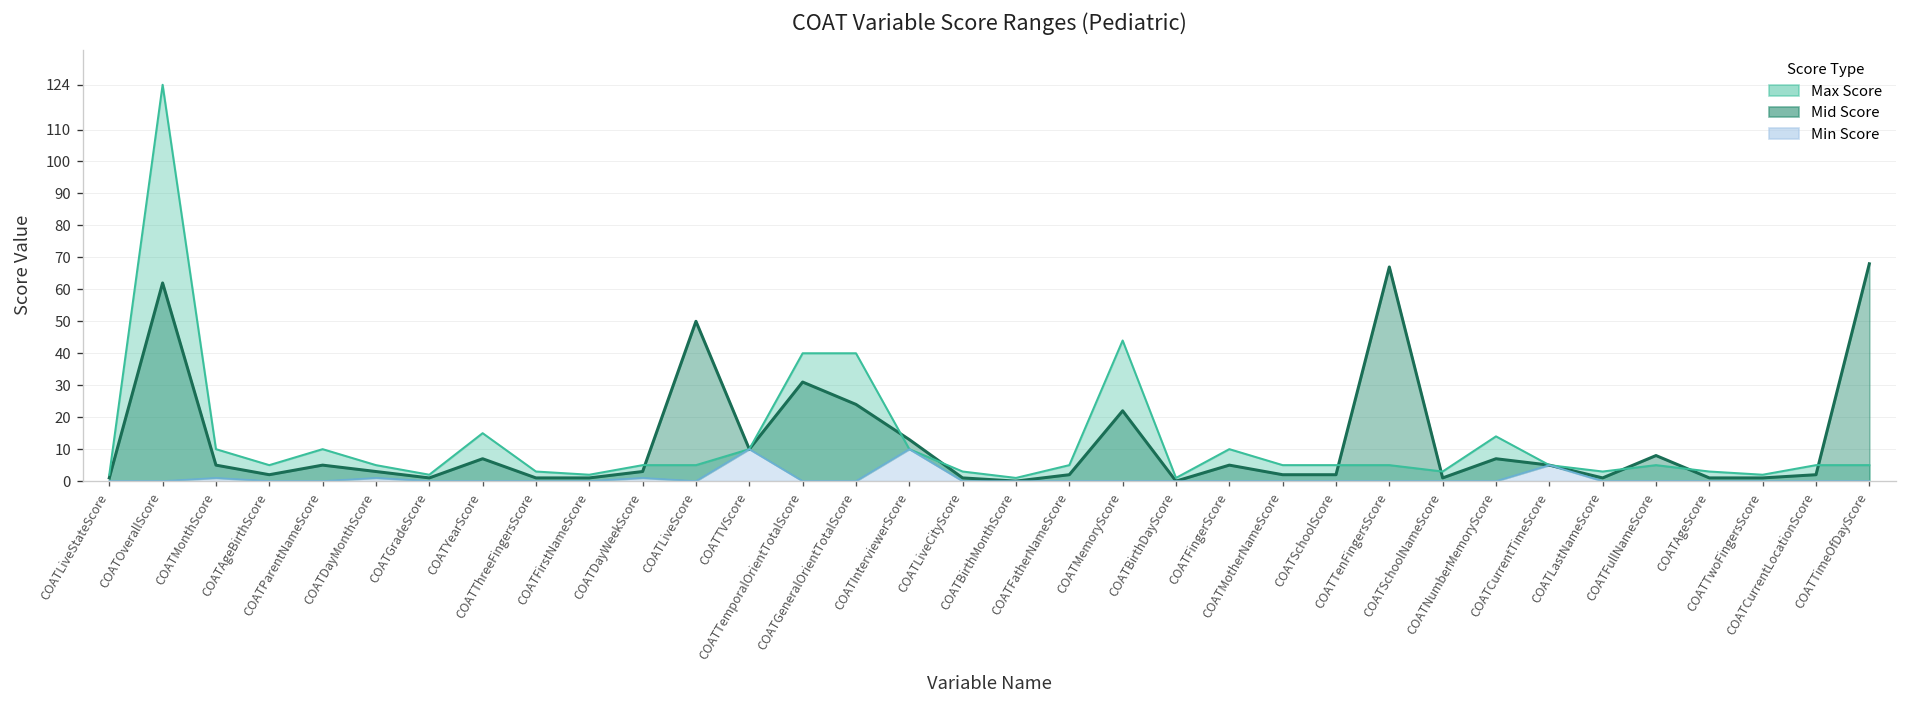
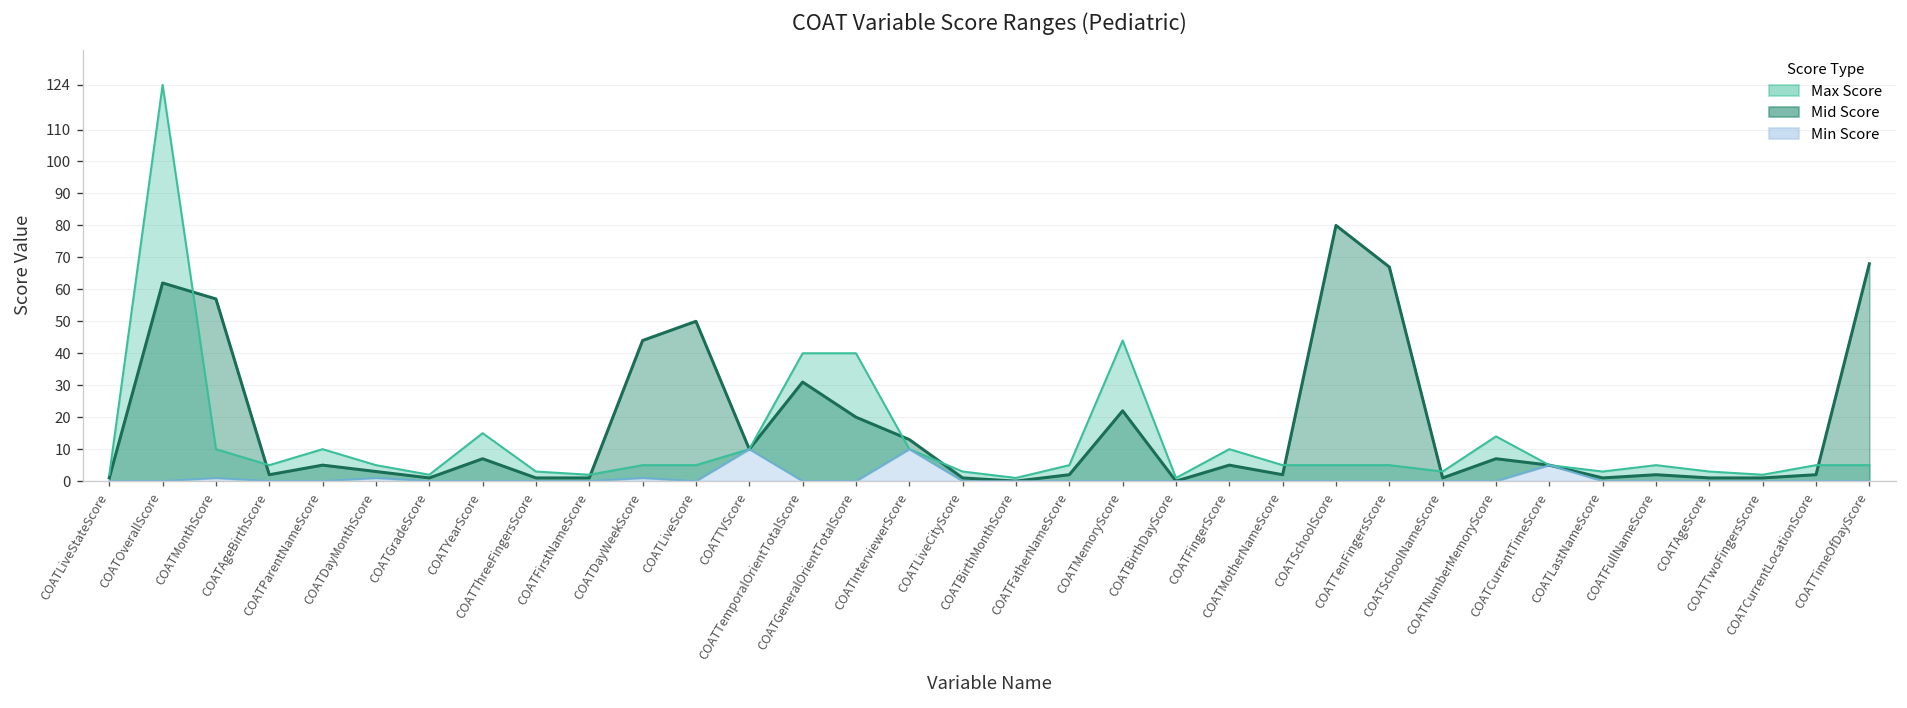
  {
    "Mid Score": {
      "COATLiveStateScore": 1,
      "COATOverallScore": 62,
-     "COATMonthScore": 5,
+     "COATMonthScore": 57,
      "COATAgeBirthScore": 2,
      "COATParentNameScore": 5,
      "COATDayMonthScore": 3,
      "COATGradeScore": 1,
      "COATYearScore": 7,
      "COATThreeFingersScore": 1,
      "COATFirstNameScore": 1,
-     "COATDayWeekScore": 3,
+     "COATDayWeekScore": 44,
      "COATLiveScore": 50,
      "COATTemporalOrientTotalScore": 31,
-     "COATGeneralOrientTotalScore": 24,
+     "COATGeneralOrientTotalScore": 20,
      "COATInterviewerScore": 13,
      "COATLiveCityScore": 1,
      "COATFatherNameScore": 2,
      "COATMemoryScore": 22,
      "COATFingerScore": 5,
      "COATMotherNameScore": 2,
-     "COATSchoolScore": 2,
+     "COATSchoolScore": 80,
      "COATTenFingersScore": 67,
      "COATSchoolNameScore": 1,
      "COATNumberMemoryScore": 7,
      "COATLastNameScore": 1,
-     "COATFullNameScore": 8,
+     "COATFullNameScore": 2,
      "COATAgeScore": 1,
      "COATTwoFingersScore": 1,
      "COATCurrentLocationScore": 2,
      "COATTimeOfDayScore": 68
    }
  }
